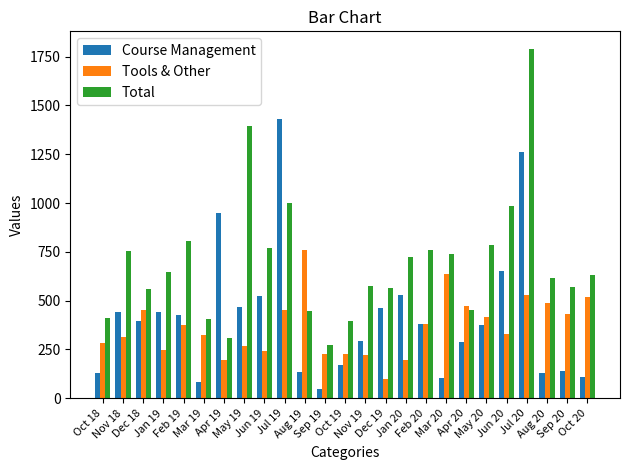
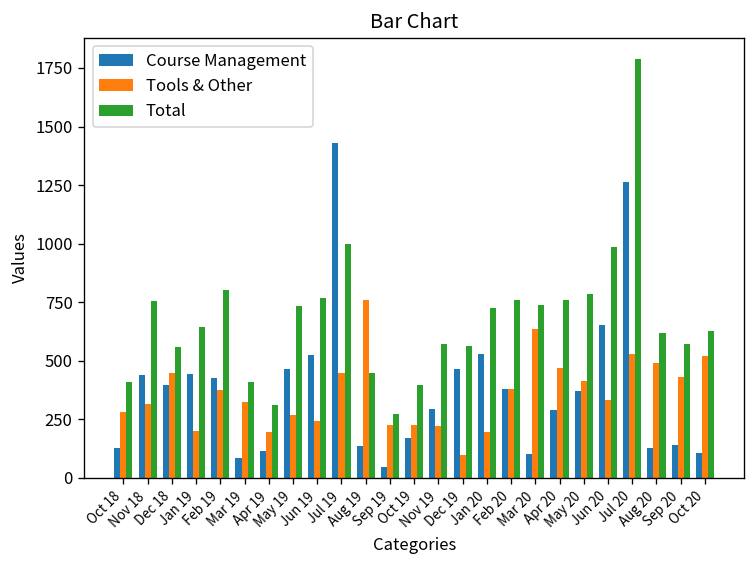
  {
    "Course Management": {
      "Oct 18": 130,
      "Nov 18": 440,
      "Dec 18": 400,
      "Jan 19": 440,
      "Feb 19": 430,
      "Mar 19": 80,
-     "Apr 19": 950,
+     "Apr 19": 120,
      "May 19": 470,
      "Jun 19": 530,
      "Jul 19": 1430,
      "Aug 19": 140,
      "Sep 19": 50,
      "Oct 19": 170,
      "Nov 19": 300,
      "Dec 19": 460,
      "Jan 20": 530,
      "Feb 20": 380,
      "Mar 20": 100,
      "Apr 20": 290,
      "May 20": 370,
      "Jun 20": 650,
      "Jul 20": 1260,
      "Aug 20": 130,
      "Sep 20": 140,
      "Oct 20": 110
    },
    "Tools & Other": {
      "Oct 18": 280,
      "Nov 18": 310,
      "Dec 18": 450,
-     "Jan 19": 250,
+     "Jan 19": 200,
      "Feb 19": 380,
      "Mar 19": 330,
      "Apr 19": 190,
      "May 19": 270,
      "Jun 19": 240,
      "Jul 19": 450,
      "Aug 19": 760,
      "Sep 19": 230,
      "Oct 19": 230,
      "Nov 19": 220,
      "Dec 19": 100,
      "Jan 20": 200,
      "Feb 20": 380,
      "Mar 20": 640,
      "Apr 20": 470,
      "May 20": 410,
      "Jun 20": 330,
      "Jul 20": 530,
      "Aug 20": 490,
      "Sep 20": 430,
      "Oct 20": 520
    },
    "Total": {
      "Oct 18": 410,
      "Nov 18": 760,
      "Dec 18": 560,
      "Jan 19": 650,
      "Feb 19": 800,
      "Mar 19": 410,
      "Apr 19": 310,
-     "May 19": 1400,
+     "May 19": 730,
      "Jun 19": 770,
      "Jul 19": 1000,
      "Aug 19": 450,
      "Sep 19": 270,
      "Oct 19": 400,
      "Nov 19": 570,
      "Dec 19": 560,
      "Jan 20": 720,
      "Feb 20": 760,
      "Mar 20": 740,
-     "Apr 20": 450,
+     "Apr 20": 760,
      "May 20": 790,
      "Jun 20": 990,
      "Jul 20": 1790,
      "Aug 20": 620,
      "Sep 20": 570,
      "Oct 20": 630
    }
  }
